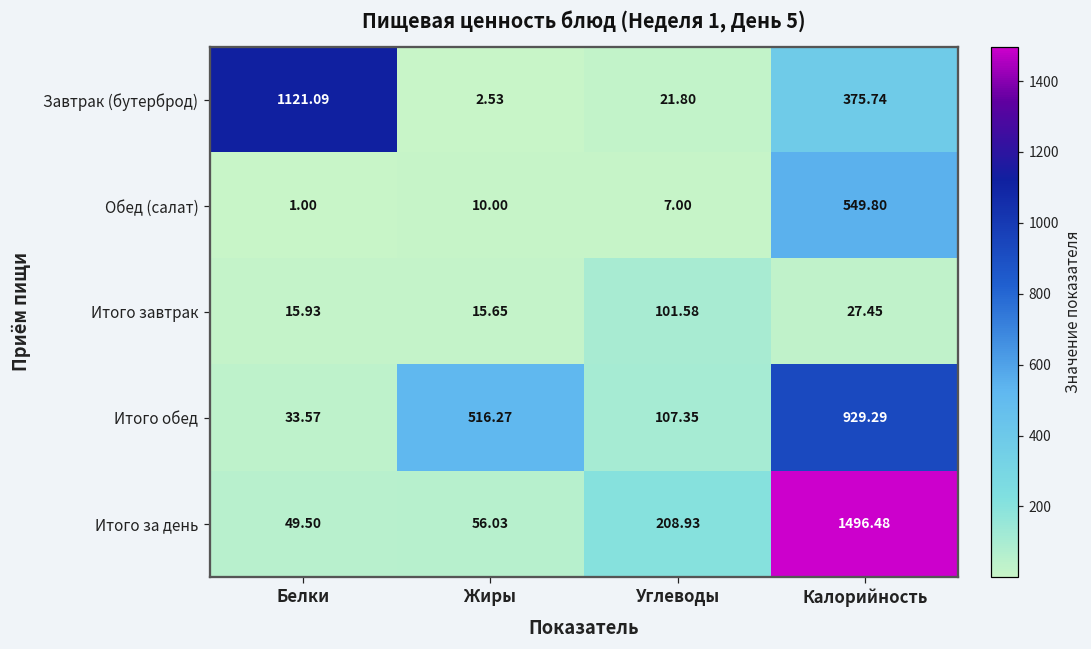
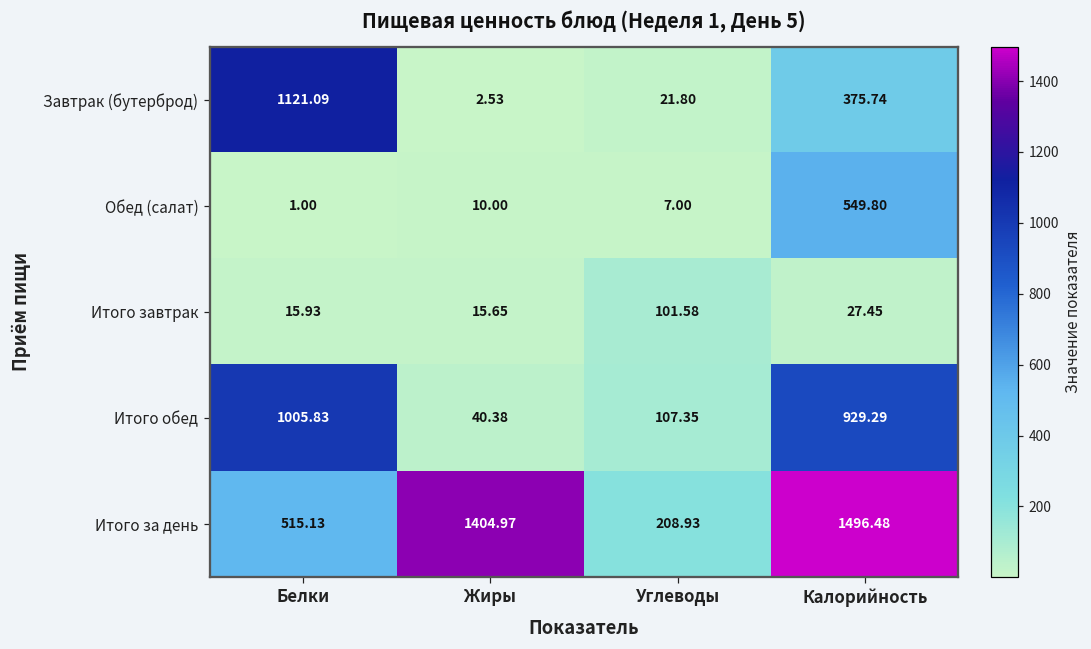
  {
    "Завтрак (бутерброд)": {
      "Белки": 1121.09,
      "Жиры": 2.53,
      "Углеводы": 21.80,
      "Калорийность": 375.74
    },
    "Обед (салат)": {
      "Белки": 1.00,
      "Жиры": 10.00,
      "Углеводы": 7.00,
      "Калорийность": 549.80
    },
    "Итого завтрак": {
      "Белки": 15.93,
      "Жиры": 15.65,
      "Углеводы": 101.58,
      "Калорийность": 27.45
    },
    "Итого обед": {
-     "Белки": 33.57,
-     "Жиры": 516.27,
+     "Белки": 1005.83,
+     "Жиры": 40.38,
      "Углеводы": 107.35,
      "Калорийность": 929.29
    },
    "Итого за день": {
-     "Белки": 49.50,
-     "Жиры": 56.03,
+     "Белки": 515.13,
+     "Жиры": 1404.97,
      "Углеводы": 208.93,
      "Калорийность": 1496.48
    }
  }
